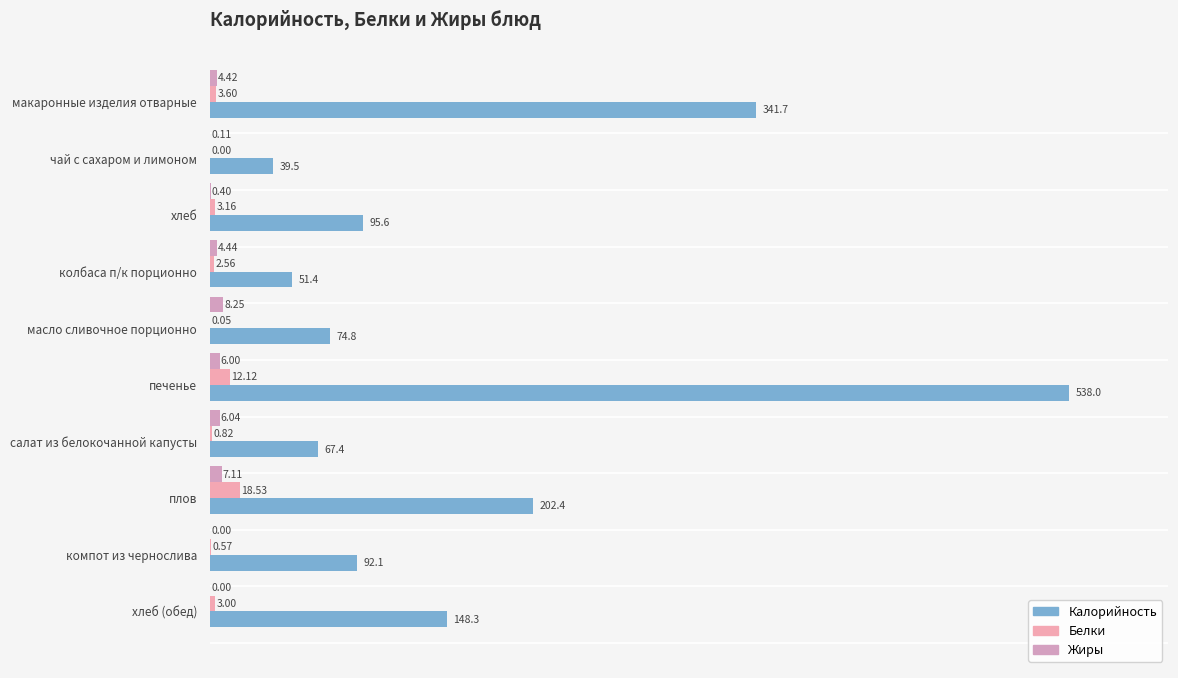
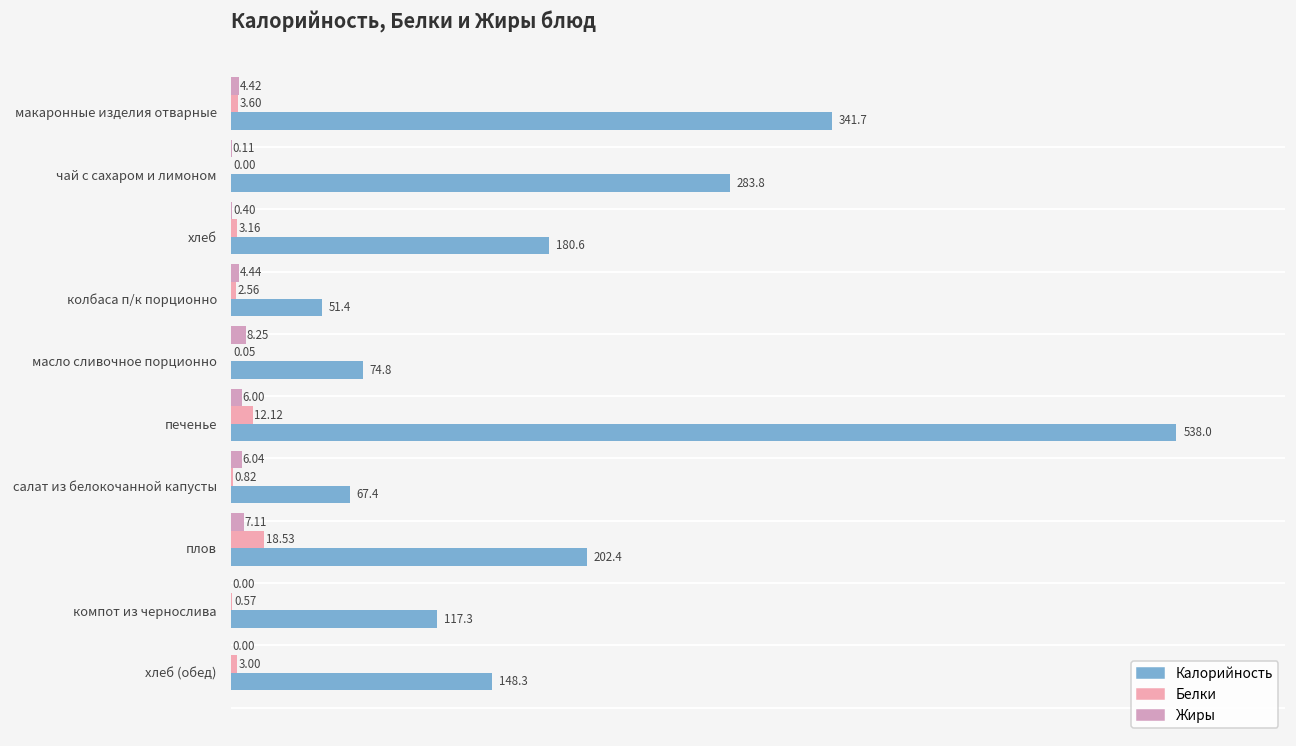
  {
    "Калорийность": {
      "макаронные изделия отварные": 341.7,
-     "чай с сахаром и лимоном": 39.5,
-     "хлеб": 95.6,
+     "чай с сахаром и лимоном": 283.8,
+     "хлеб": 180.6,
      "колбаса п/к порционно": 51.4,
      "масло сливочное порционно": 74.8,
      "печенье": 538.0,
      "салат из белокочанной капусты": 67.4,
      "плов": 202.4,
-     "компот из чернослива": 92.1,
+     "компот из чернослива": 117.3,
      "хлеб (обед)": 148.3
    }
  }
